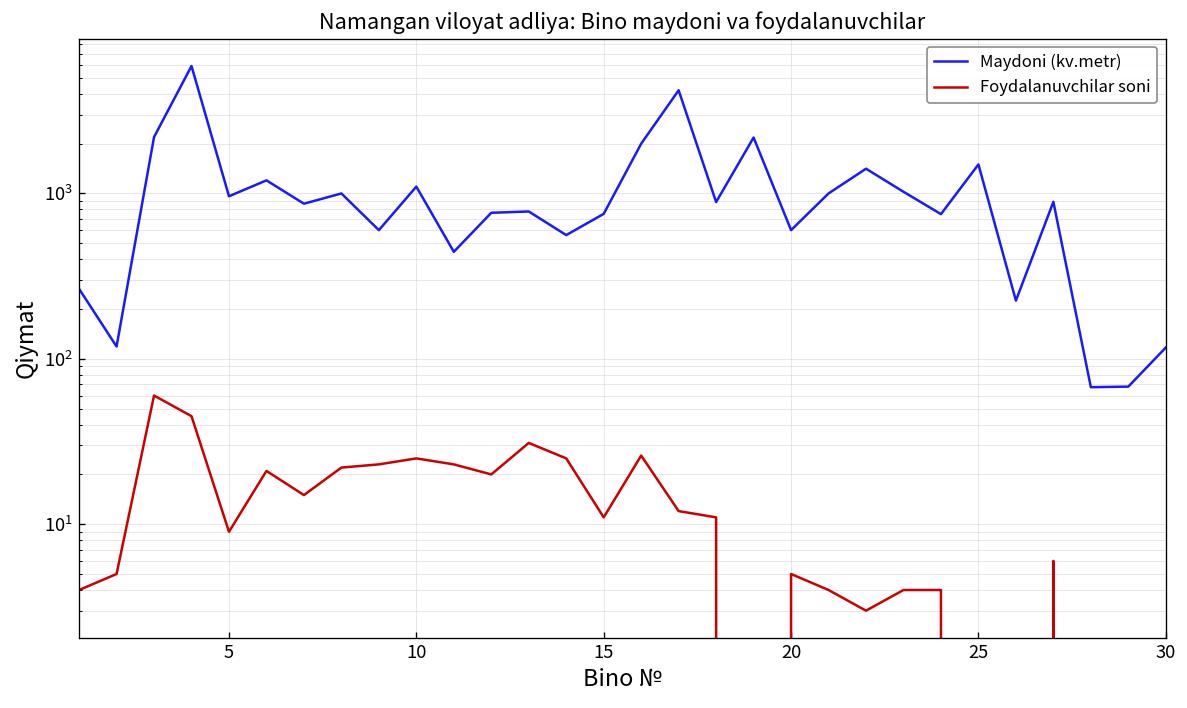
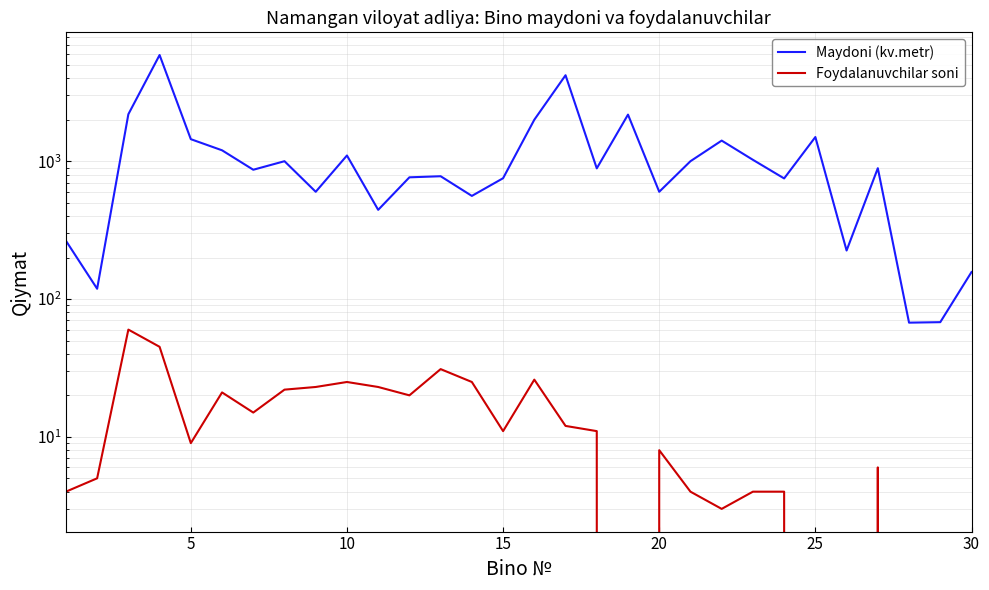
  {
    "Maydoni (kv.metr)": {
-     "5": 1000,
+     "5": 1400,
      "10": 1100,
      "15": 800,
      "20": 600,
      "25": 1500,
-     "30": 120
+     "30": 160
    },
    "Foydalanuvchilar soni": {
      "5": 9,
      "10": 25,
      "15": 11,
-     "20": 5
+     "20": 8
    }
  }
